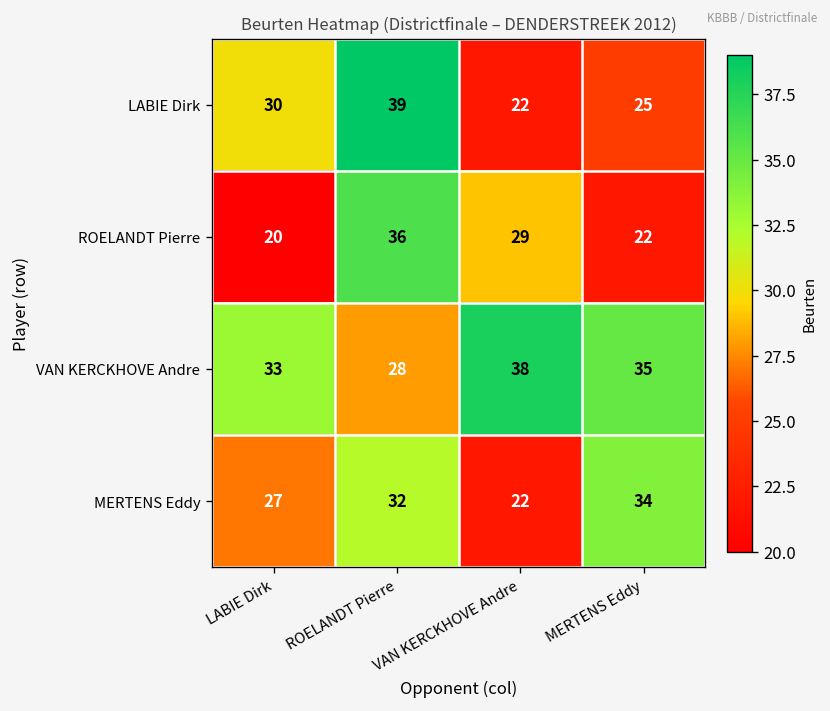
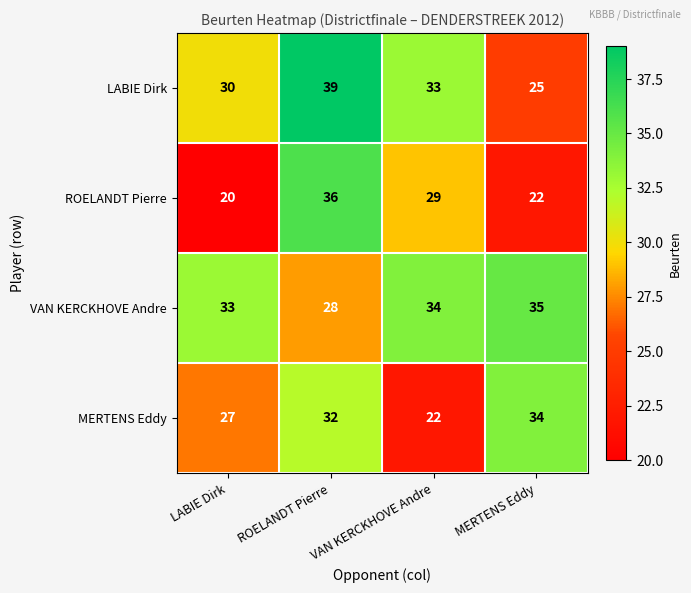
  {
    "LABIE Dirk": {
      "LABIE Dirk": 30,
      "ROELANDT Pierre": 39,
-     "VAN KERCKHOVE Andre": 22,
+     "VAN KERCKHOVE Andre": 33,
      "MERTENS Eddy": 25
    },
    "ROELANDT Pierre": {
      "LABIE Dirk": 20,
      "ROELANDT Pierre": 36,
      "VAN KERCKHOVE Andre": 29,
      "MERTENS Eddy": 22
    },
    "VAN KERCKHOVE Andre": {
      "LABIE Dirk": 33,
      "ROELANDT Pierre": 28,
-     "VAN KERCKHOVE Andre": 38,
+     "VAN KERCKHOVE Andre": 34,
      "MERTENS Eddy": 35
    },
    "MERTENS Eddy": {
      "LABIE Dirk": 27,
      "ROELANDT Pierre": 32,
      "VAN KERCKHOVE Andre": 22,
      "MERTENS Eddy": 34
    }
  }
